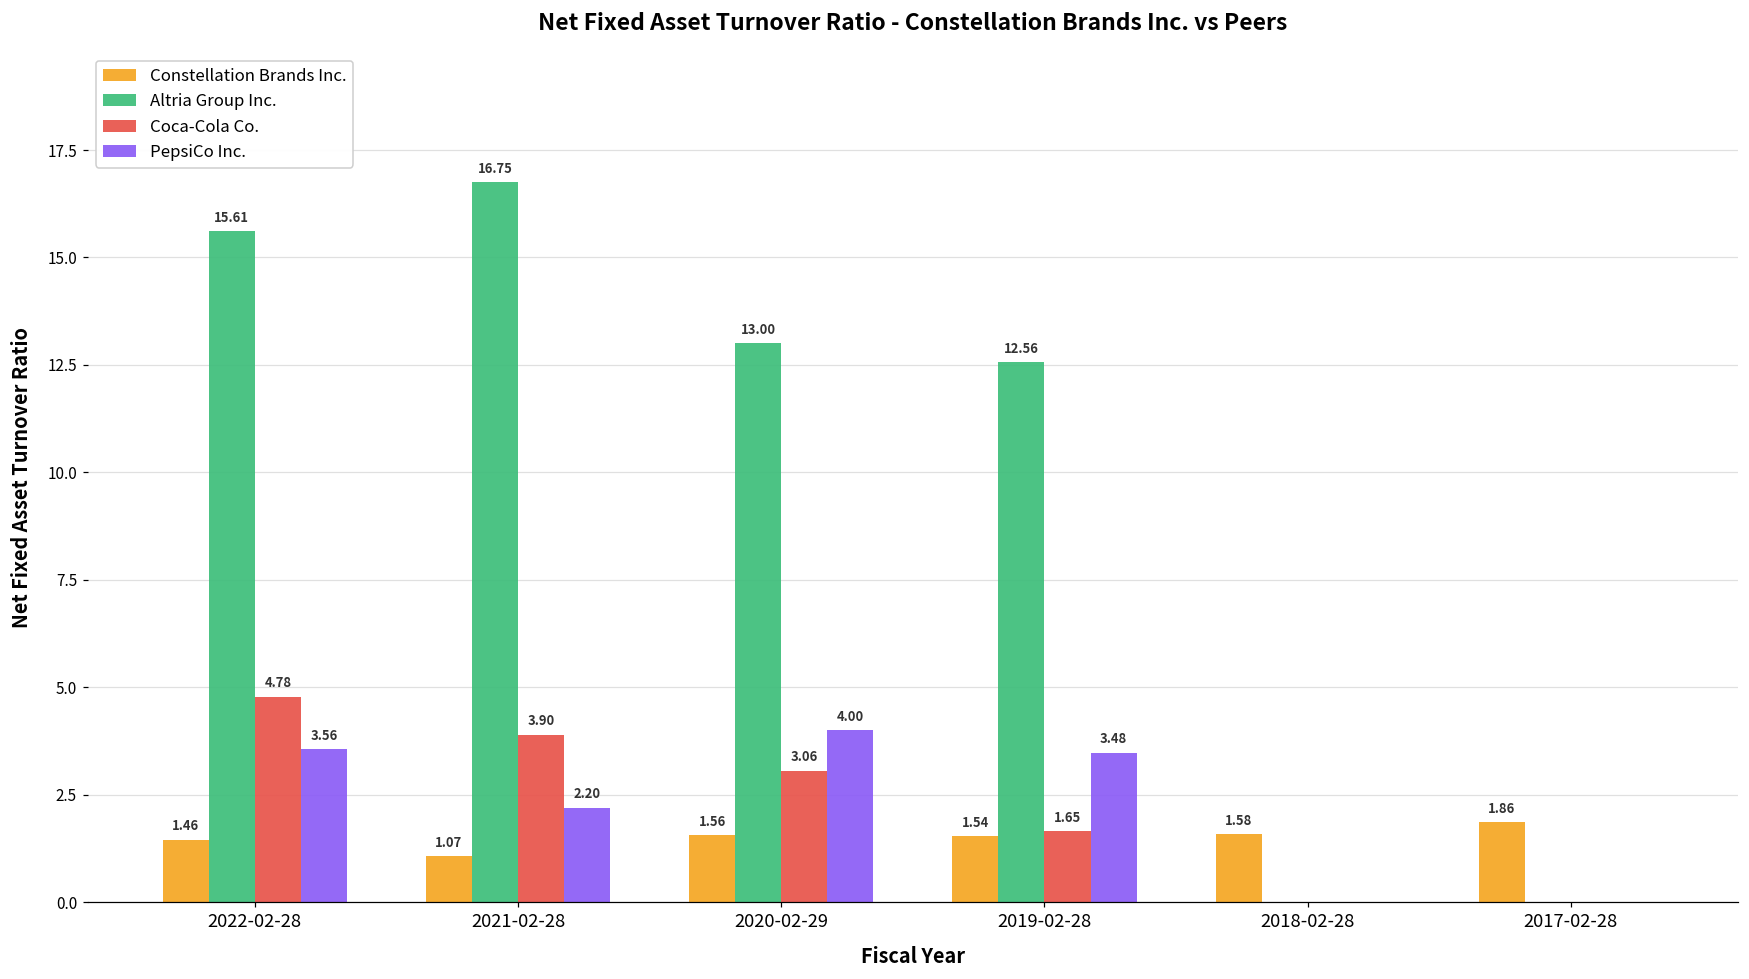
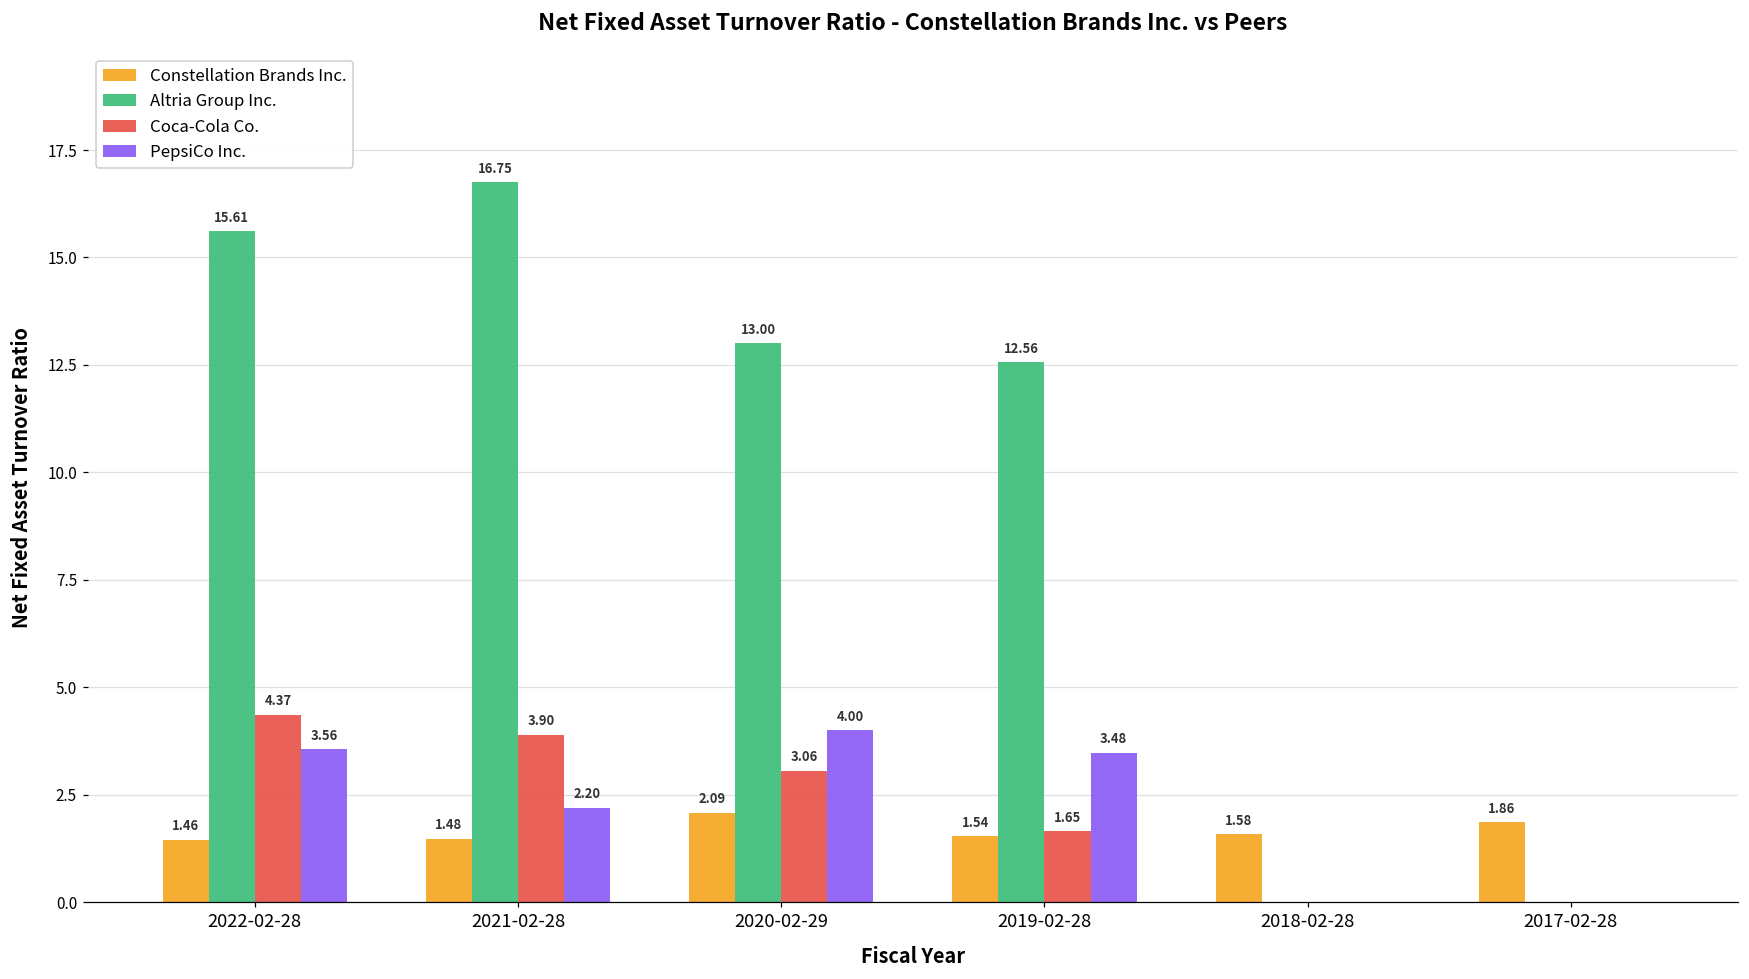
  {
    "Constellation Brands Inc.": {
      "2022-02-28": 1.46,
-     "2021-02-28": 1.07,
-     "2020-02-29": 1.56,
+     "2021-02-28": 1.48,
+     "2020-02-29": 2.09,
      "2019-02-28": 1.54,
      "2018-02-28": 1.58,
      "2017-02-28": 1.86
    },
    "Altria Group Inc.": {
      "2022-02-28": 15.61,
      "2021-02-28": 16.75,
      "2020-02-29": 13.00,
      "2019-02-28": 12.56
    },
    "Coca-Cola Co.": {
-     "2022-02-28": 4.78,
+     "2022-02-28": 4.37,
      "2021-02-28": 3.90,
      "2020-02-29": 3.06,
      "2019-02-28": 1.65
    },
    "PepsiCo Inc.": {
      "2022-02-28": 3.56,
      "2021-02-28": 2.20,
      "2020-02-29": 4.00,
      "2019-02-28": 3.48
    }
  }
